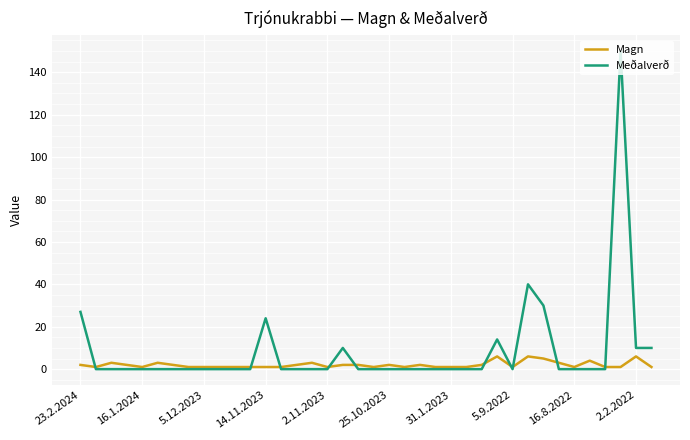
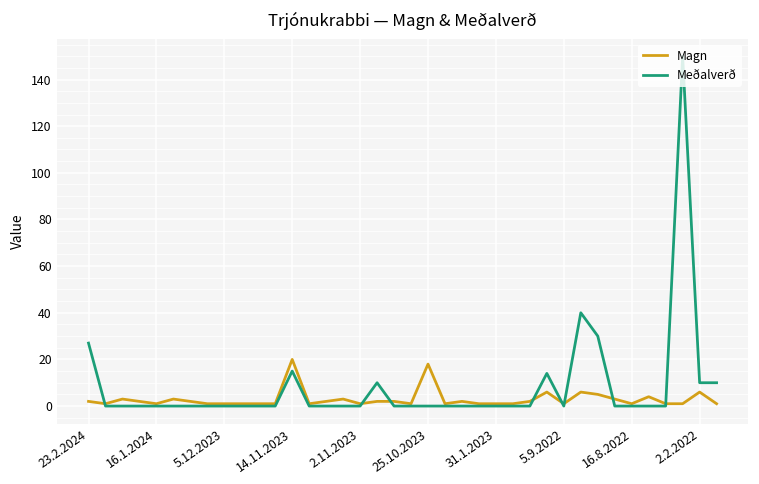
  {
    "Magn": {
      "23.2.2024": 2,
-     "14.11.2023": 1,
-     "25.10.2023": 2,
+     "14.11.2023": 20,
+     "25.10.2023": 18,
      "2.2.2022": 6
    },
    "Meðalverð": {
      "23.2.2024": 27,
-     "14.11.2023": 24,
+     "14.11.2023": 15,
      "25.10.2023": 0,
      "2.2.2022": 10
    }
  }
